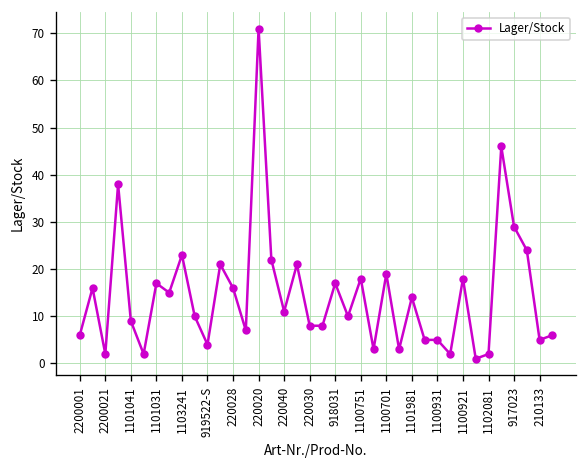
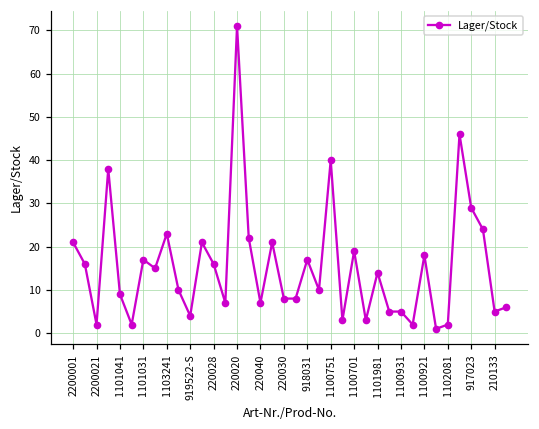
  {
-   "2200001": 6,
+   "2200001": 21,
    "2200021": 2,
    "1101041": 9,
    "1101031": 17,
    "1103241": 23,
    "919522-S": 4,
    "220028": 16,
    "220020": 71,
-   "220040": 11,
+   "220040": 7,
    "220030": 8,
    "918031": 17,
-   "1100751": 18,
+   "1100751": 40,
    "1100701": 19,
    "1101981": 14,
    "1100931": 5,
    "1100921": 18,
    "1102081": 2,
    "917023": 29,
    "210133": 5
  }
